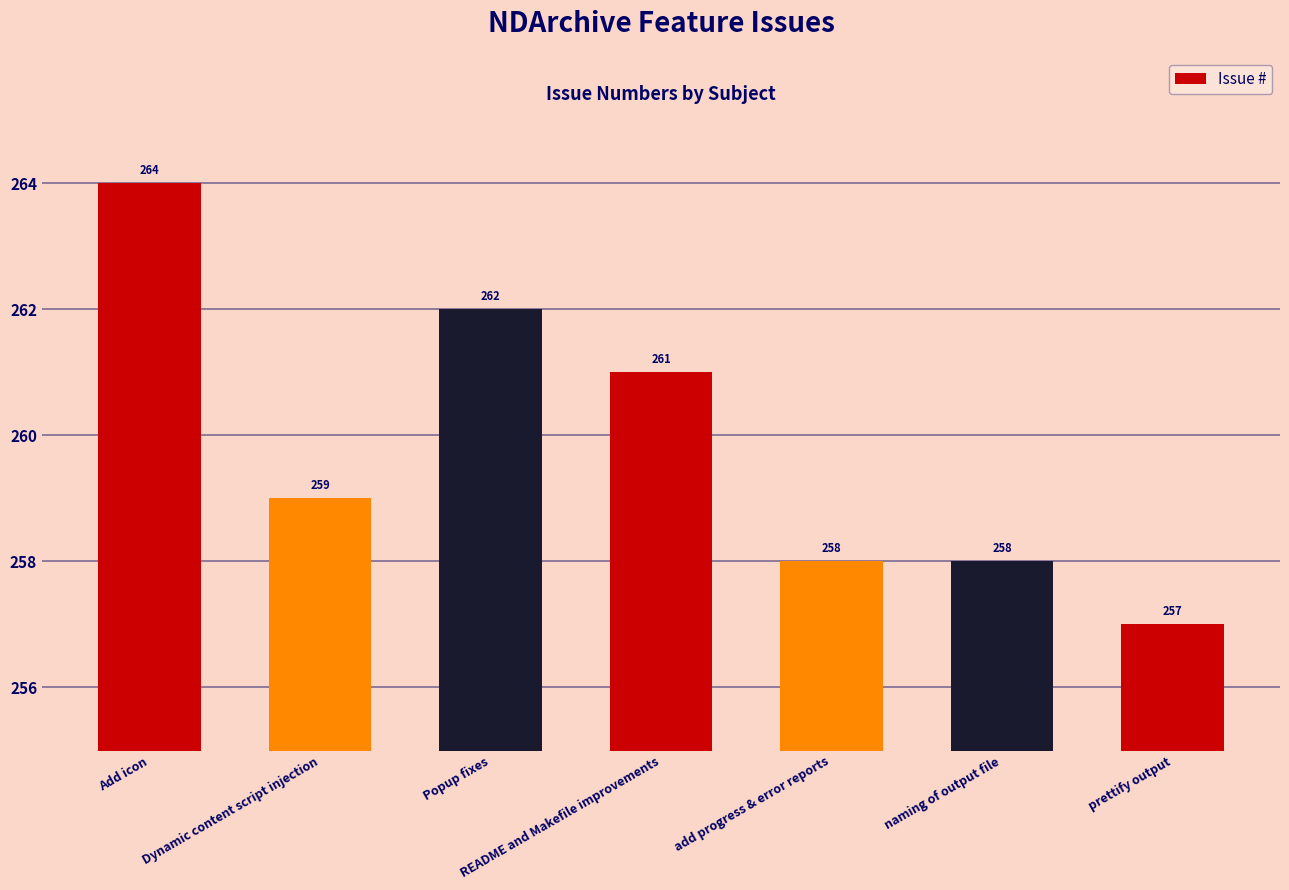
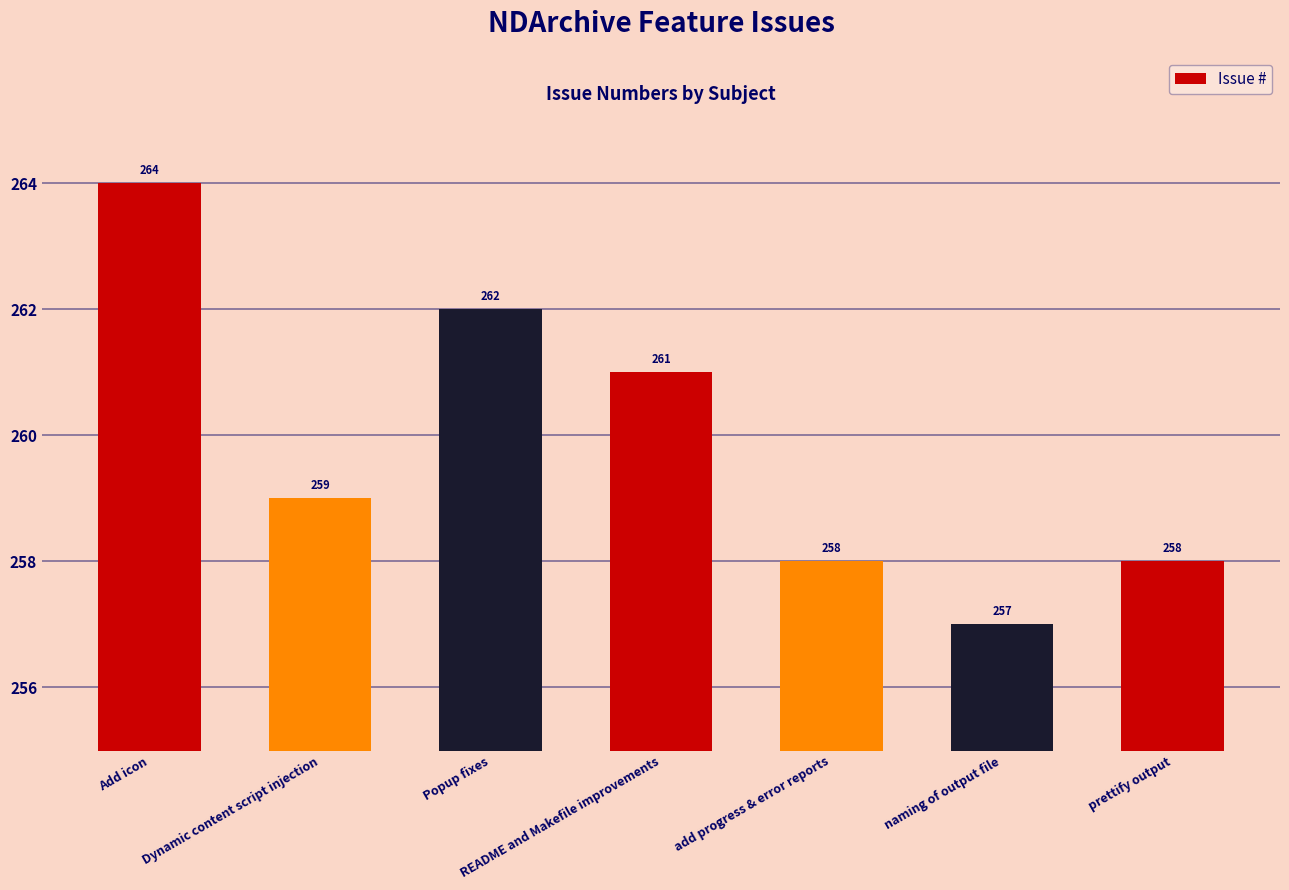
  {
    "Add icon": 264,
    "Dynamic content script injection": 259,
    "Popup fixes": 262,
    "README and Makefile improvements": 261,
    "add progress & error reports": 258,
-   "naming of output file": 258,
-   "prettify output": 257
+   "naming of output file": 257,
+   "prettify output": 258
  }
